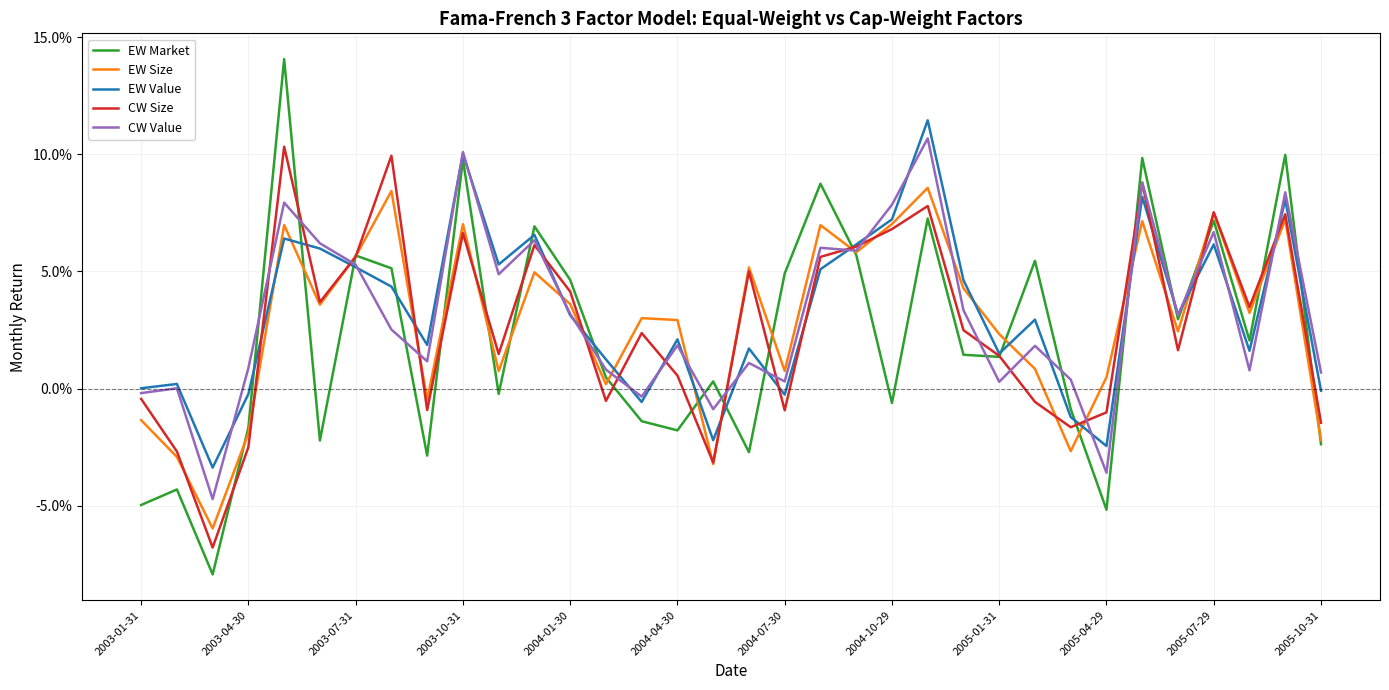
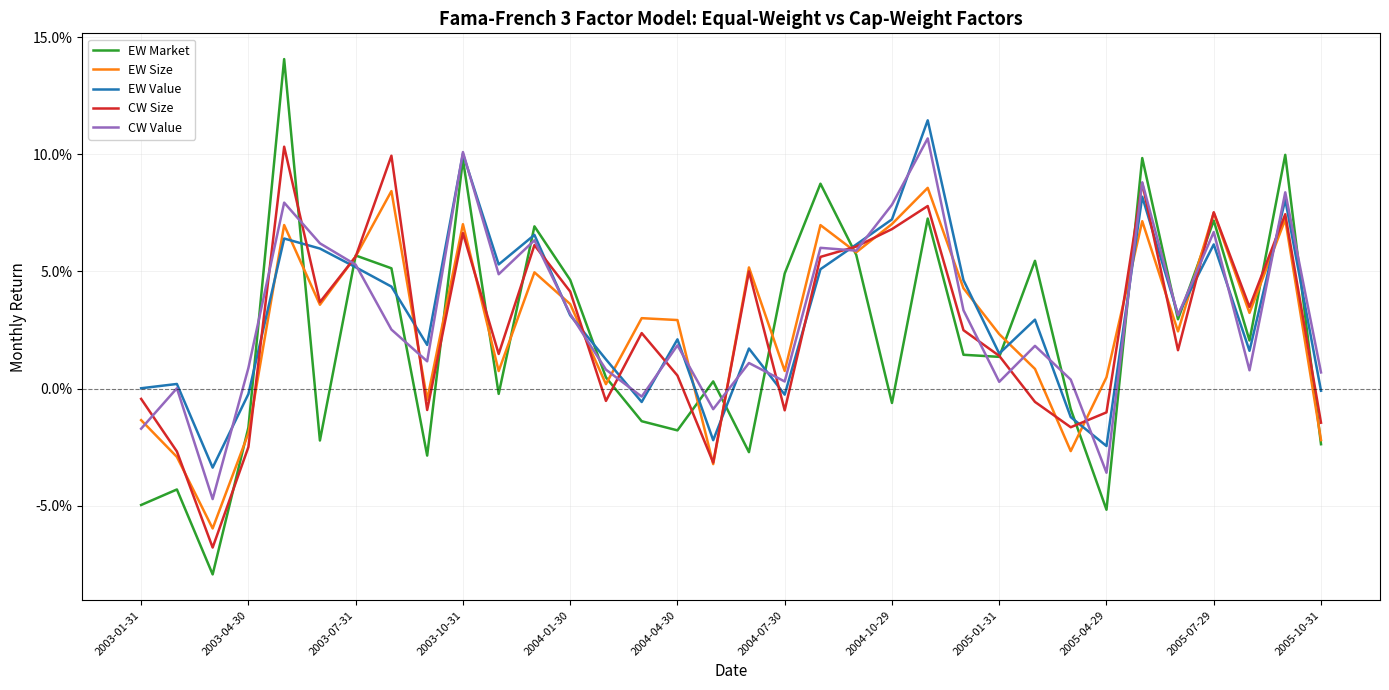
  {
    "EW Market": {
      "2003-01-31": "-5.0%",
      "2003-04-30": "-1.7%",
      "2003-10-31": "9.8%",
      "2004-01-30": "4.6%",
      "2004-04-30": "-1.8%",
      "2004-07-30": "4.9%",
      "2004-10-29": "-0.6%",
      "2005-04-29": "-5.2%",
      "2005-07-29": "7.2%",
      "2005-10-31": "-2.4%"
    },
    "EW Size": {
      "2003-01-31": "-1.3%",
      "2003-04-30": "-1.9%",
      "2003-10-31": "7.0%",
      "2004-01-30": "3.6%",
      "2004-04-30": "2.9%",
      "2004-07-30": "0.8%",
      "2004-10-29": "7.0%",
      "2005-01-31": "2.3%",
      "2005-04-29": "0.5%",
      "2005-10-31": "-2.2%"
    },
    "EW Value": {
      "2003-01-31": "0.0%",
      "2003-04-30": "-0.2%",
      "2004-04-30": "2.1%",
      "2004-07-30": "-0.3%",
      "2004-10-29": "7.2%",
      "2005-04-29": "-2.5%",
      "2005-07-29": "6.2%",
      "2005-10-31": "-0.1%"
    },
    "CW Size": {
      "2003-01-31": "-0.4%",
      "2003-04-30": "-2.5%",
      "2003-10-31": "6.6%",
      "2004-01-30": "4.1%",
      "2004-04-30": "0.6%",
      "2004-07-30": "-0.9%",
      "2004-10-29": "6.8%",
      "2005-04-29": "-1.0%",
      "2005-10-31": "-1.5%"
    },
    "CW Value": {
-     "2003-01-31": "-0.2%",
+     "2003-01-31": "-1.7%",
      "2003-04-30": "0.9%",
      "2004-04-30": "1.8%",
      "2004-07-30": "0.3%",
      "2004-10-29": "7.8%",
      "2005-01-31": "0.3%",
      "2005-04-29": "-3.6%",
      "2005-07-29": "6.7%",
      "2005-10-31": "0.7%"
    }
  }
